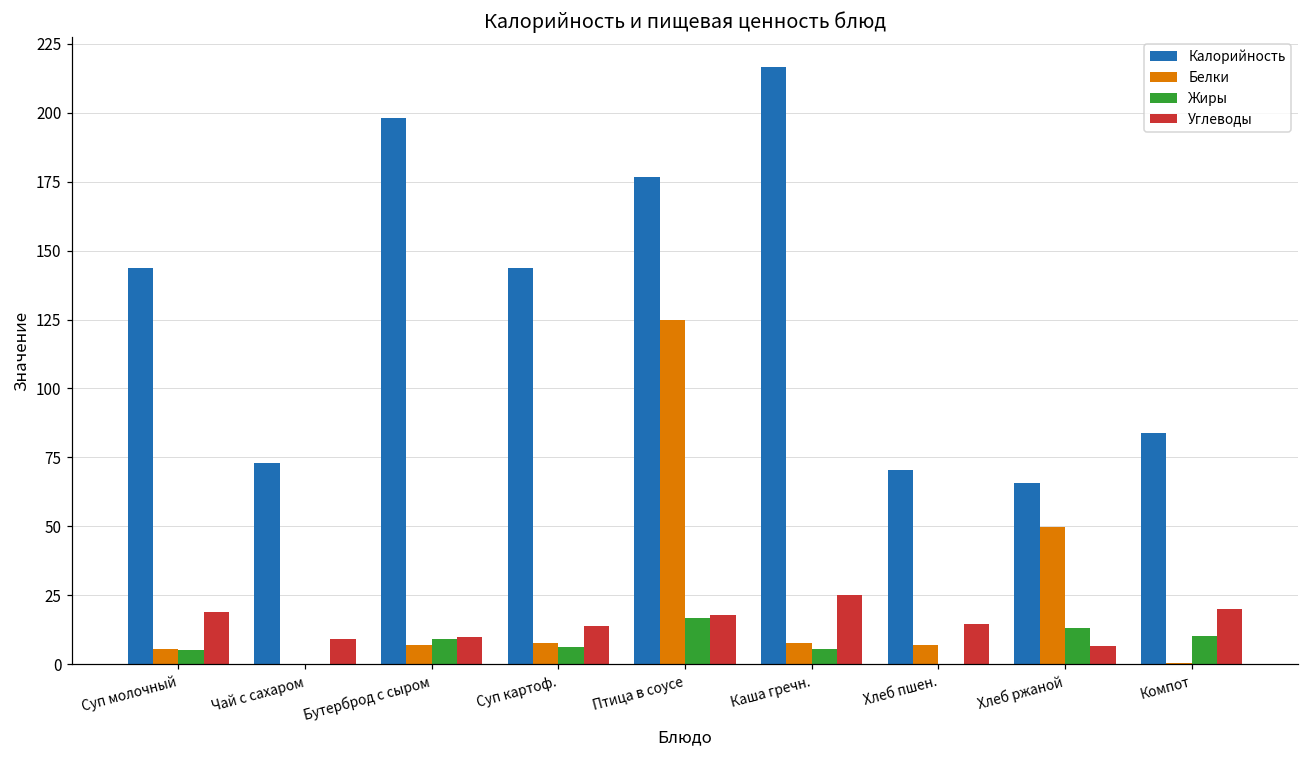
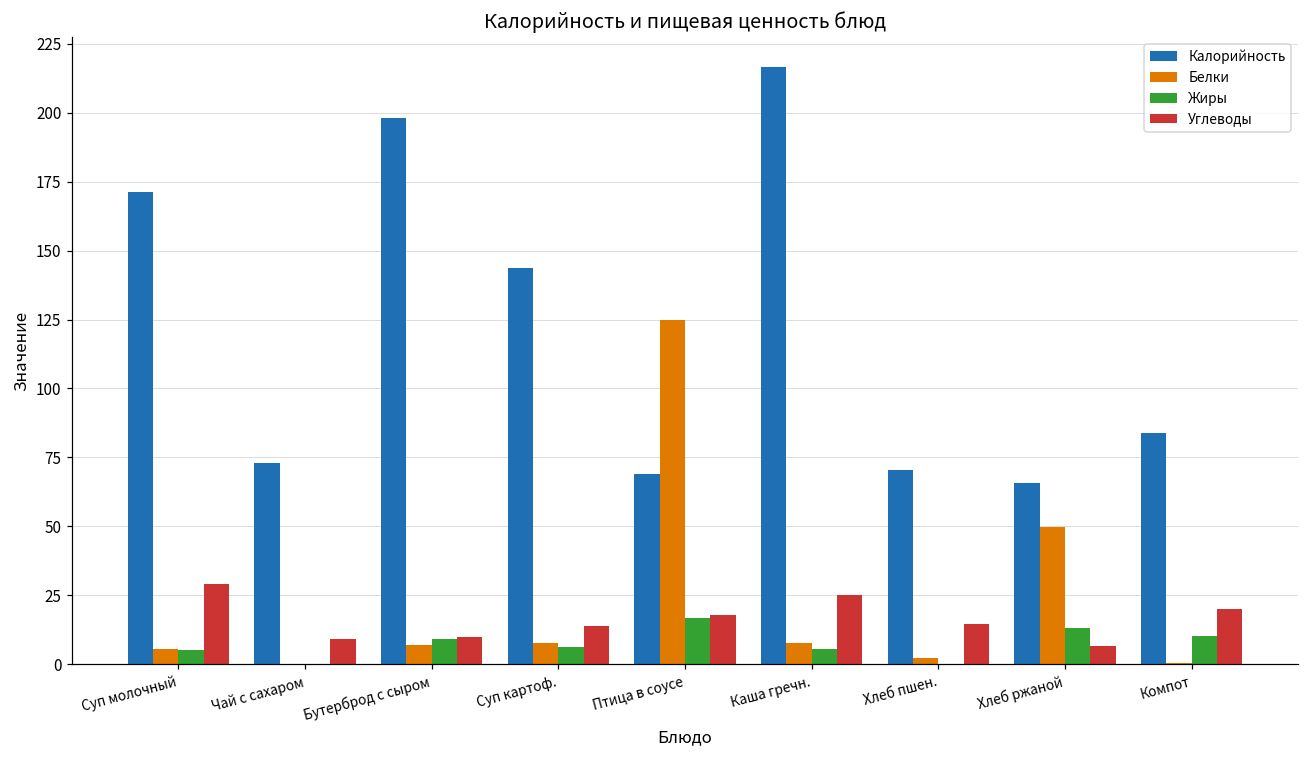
  {
    "Калорийность": {
-     "Суп молочный": 144,
+     "Суп молочный": 171,
      "Чай с сахаром": 73,
      "Бутерброд с сыром": 198,
      "Суп картоф.": 144,
-     "Птица в соусе": 177,
+     "Птица в соусе": 69,
      "Каша гречн.": 217,
      "Хлеб пшен.": 71,
      "Хлеб ржаной": 66,
      "Компот": 84
    },
    "Белки": {
      "Суп молочный": 6,
      "Бутерброд с сыром": 7,
      "Суп картоф.": 8,
      "Птица в соусе": 125,
      "Каша гречн.": 8,
-     "Хлеб пшен.": 7,
+     "Хлеб пшен.": 2,
      "Хлеб ржаной": 50
    },
    "Жиры": {
      "Суп молочный": 5,
      "Бутерброд с сыром": 9,
      "Суп картоф.": 6,
      "Птица в соусе": 17,
      "Каша гречн.": 6,
      "Хлеб ржаной": 13,
      "Компот": 10
    },
    "Углеводы": {
-     "Суп молочный": 19,
+     "Суп молочный": 29,
      "Чай с сахаром": 9,
      "Бутерброд с сыром": 10,
      "Суп картоф.": 14,
      "Птица в соусе": 18,
      "Каша гречн.": 25,
      "Хлеб пшен.": 15,
      "Хлеб ржаной": 7,
      "Компот": 20
    }
  }
